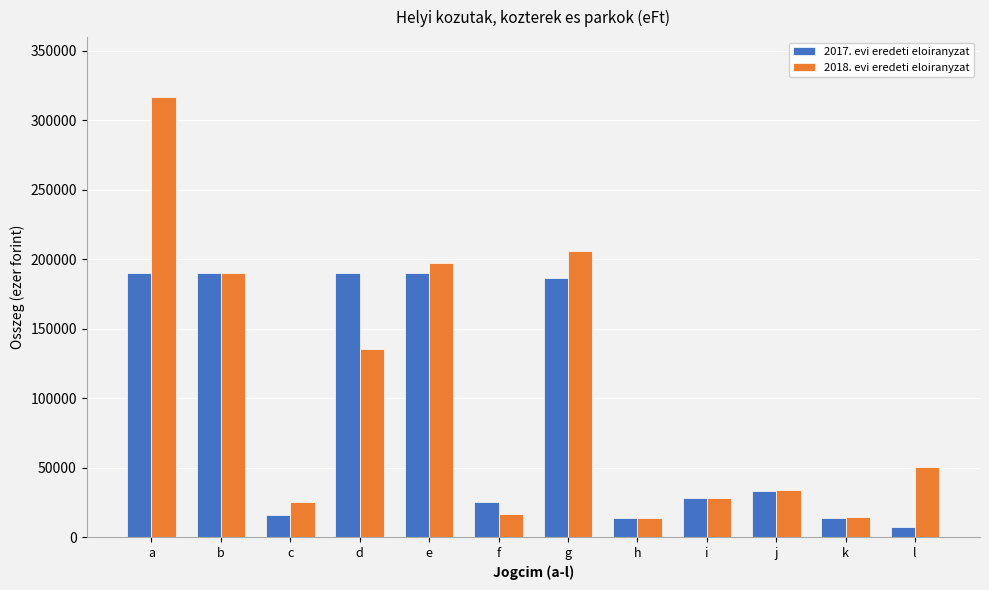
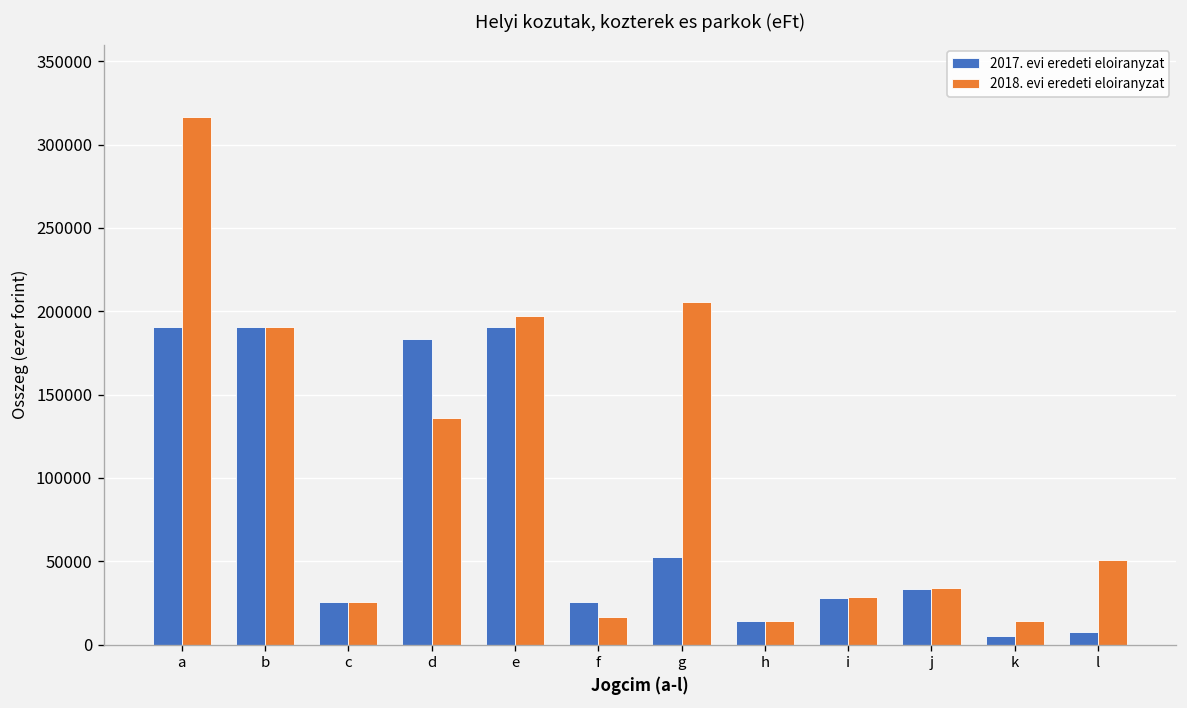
  {
    "2017. evi eredeti eloiranyzat": {
      "a": 191000,
      "b": 191000,
-     "c": 16000,
-     "d": 191000,
+     "c": 25000,
+     "d": 184000,
      "e": 191000,
      "f": 25000,
-     "g": 187000,
+     "g": 52000,
      "h": 14000,
      "i": 28000,
      "j": 33000,
-     "k": 14000,
+     "k": 5000,
      "l": 8000
    },
    "2018. evi eredeti eloiranyzat": {
      "a": 317000,
      "b": 191000,
      "c": 25000,
      "d": 136000,
      "e": 197000,
      "f": 17000,
      "g": 206000,
      "h": 14000,
      "i": 28000,
      "j": 34000,
      "k": 14000,
      "l": 51000
    }
  }
